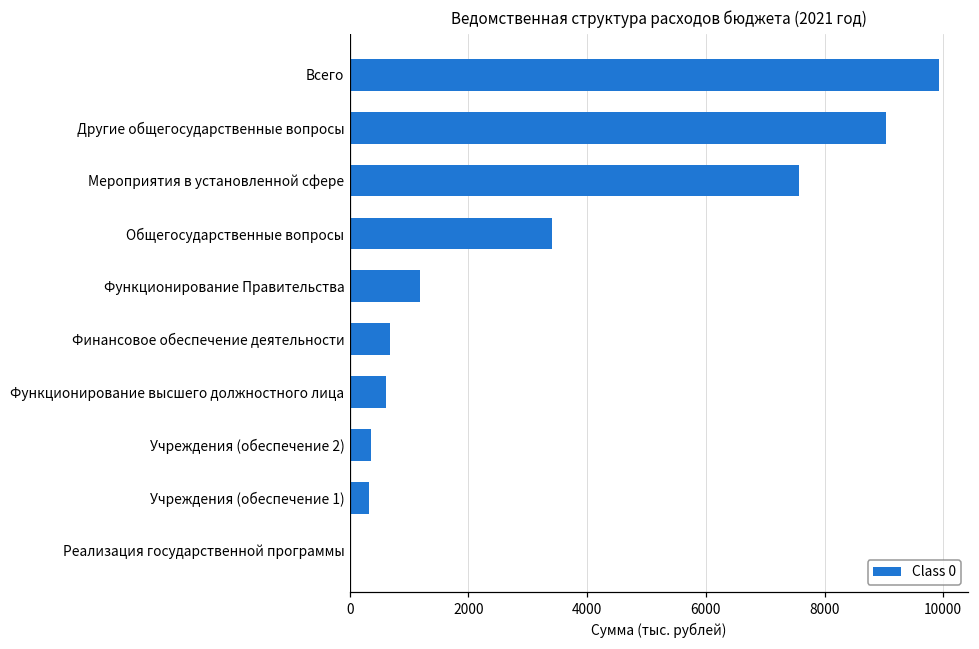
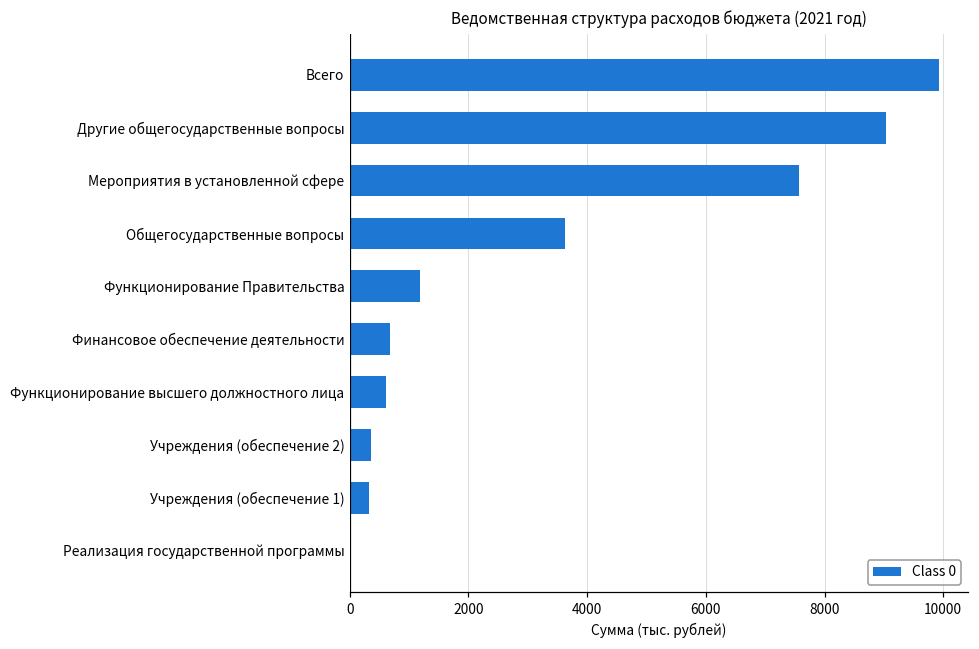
  {
    "Всего": 9900,
    "Другие общегосударственные вопросы": 9000,
    "Мероприятия в установленной сфере": 7600,
-   "Общегосударственные вопросы": 3400,
+   "Общегосударственные вопросы": 3600,
    "Функционирование Правительства": 1200,
    "Финансовое обеспечение деятельности": 700,
    "Функционирование высшего должностного лица": 600,
    "Учреждения (обеспечение 2)": 400,
    "Учреждения (обеспечение 1)": 300
  }
